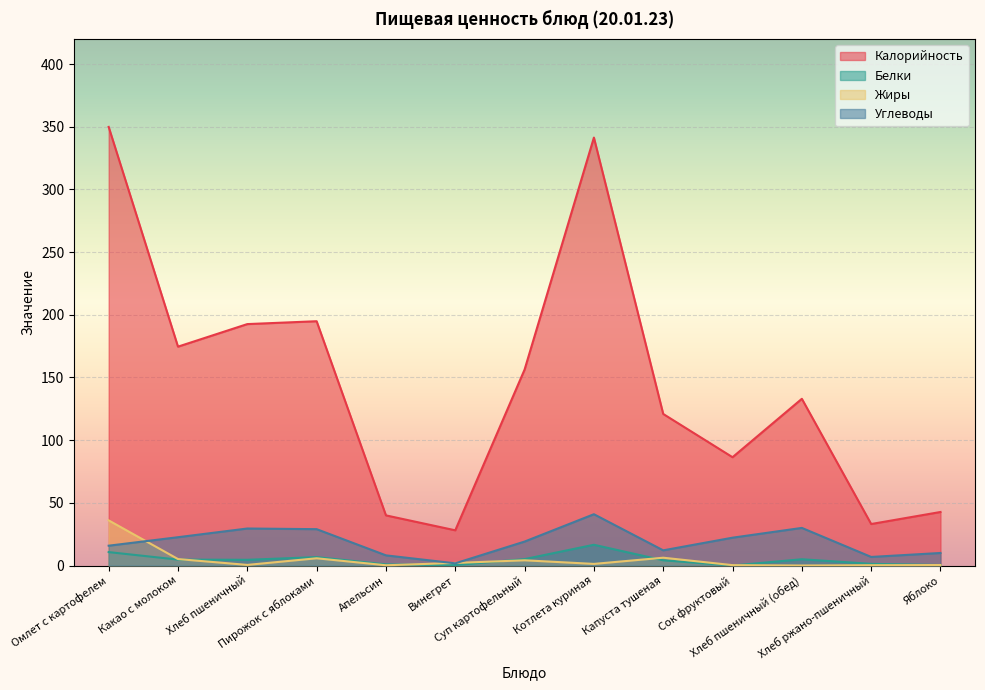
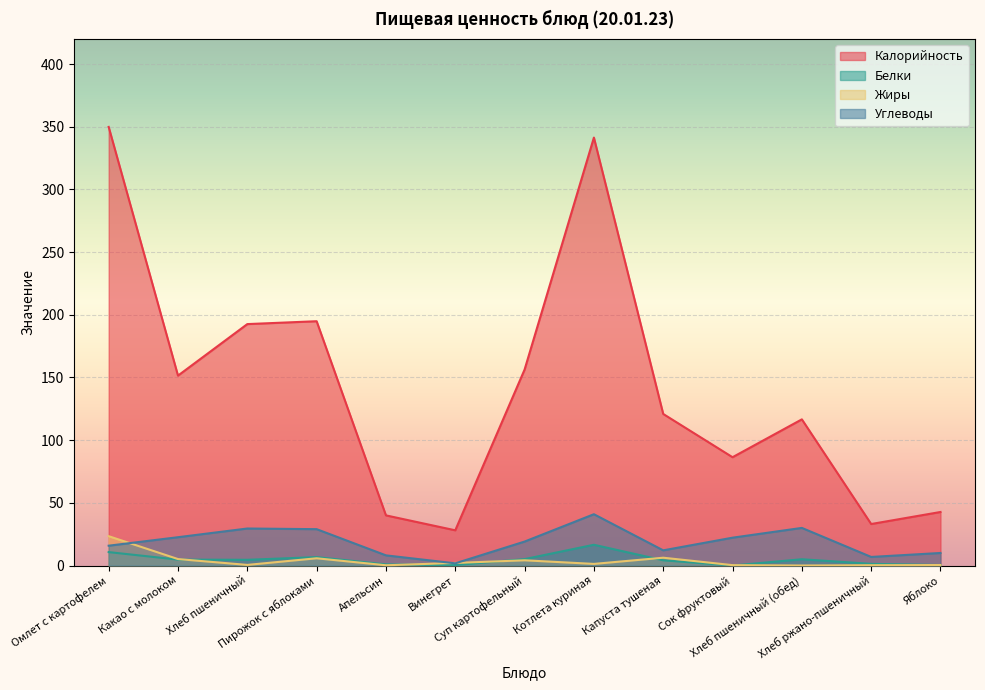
  {
    "Калорийность": {
      "Омлет с картофелем": 350,
-     "Какао с молоком": 175,
+     "Какао с молоком": 152,
      "Хлеб пшеничный": 193,
      "Пирожок с яблоками": 195,
      "Апельсин": 40,
      "Винегрет": 28,
      "Суп картофельный": 156,
      "Котлета куриная": 341,
      "Капуста тушеная": 121,
      "Сок фруктовый": 86,
-     "Хлеб пшеничный (обед)": 133,
+     "Хлеб пшеничный (обед)": 117,
      "Хлеб ржано-пшеничный": 33,
      "Яблоко": 43
    },
    "Жиры": {
-     "Омлет с картофелем": 36,
+     "Омлет с картофелем": 23,
      "Хлеб пшеничный": 0,
      "Котлета куриная": 1,
      "Капуста тушеная": 6,
      "Хлеб пшеничный (обед)": 0
    }
  }
